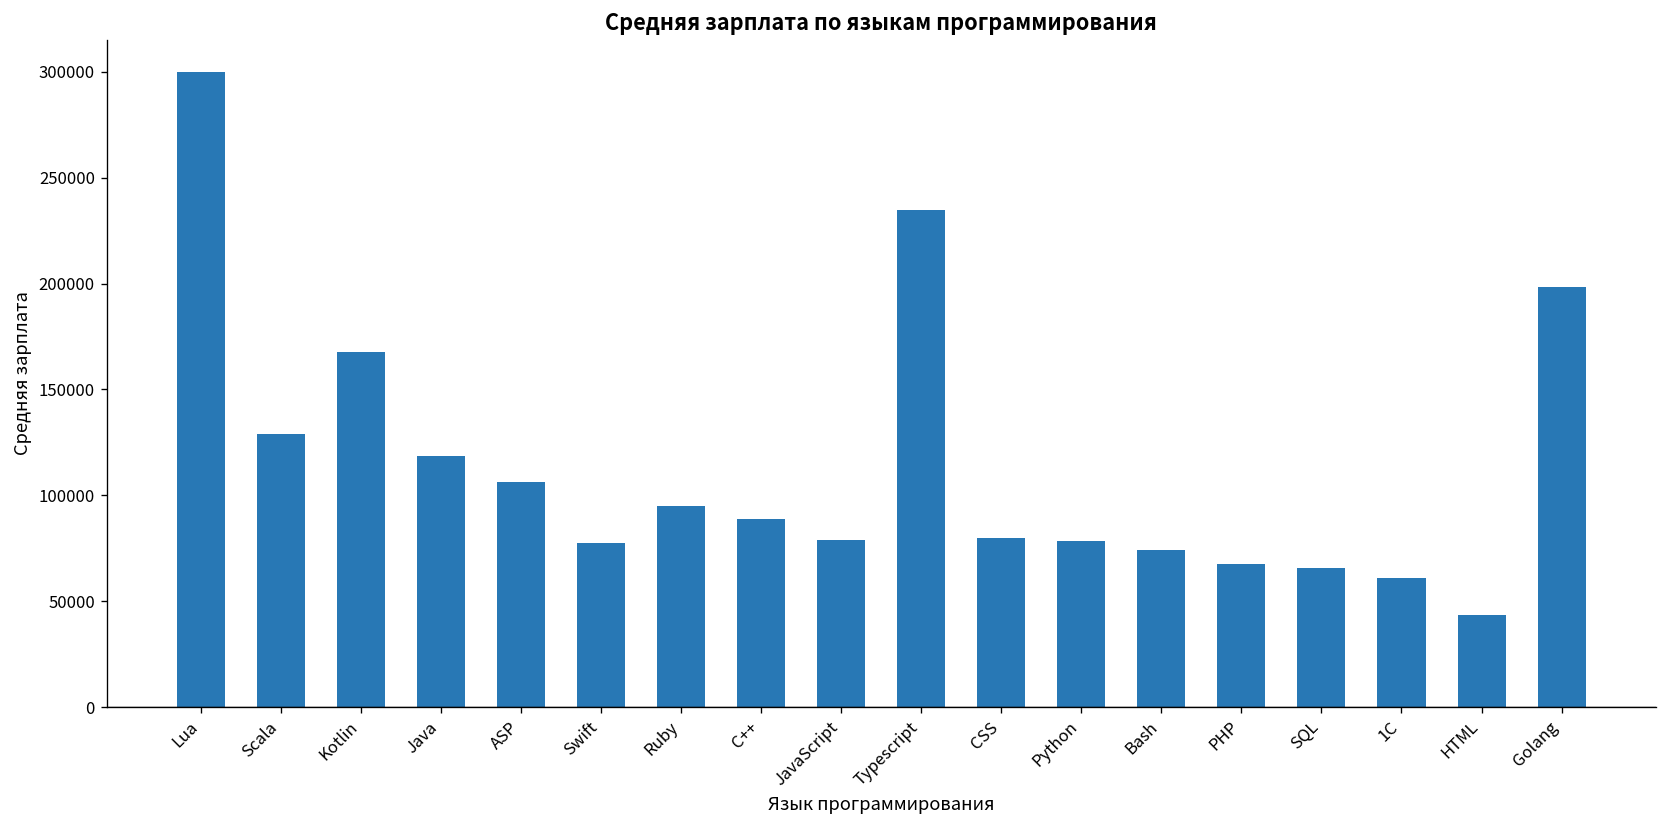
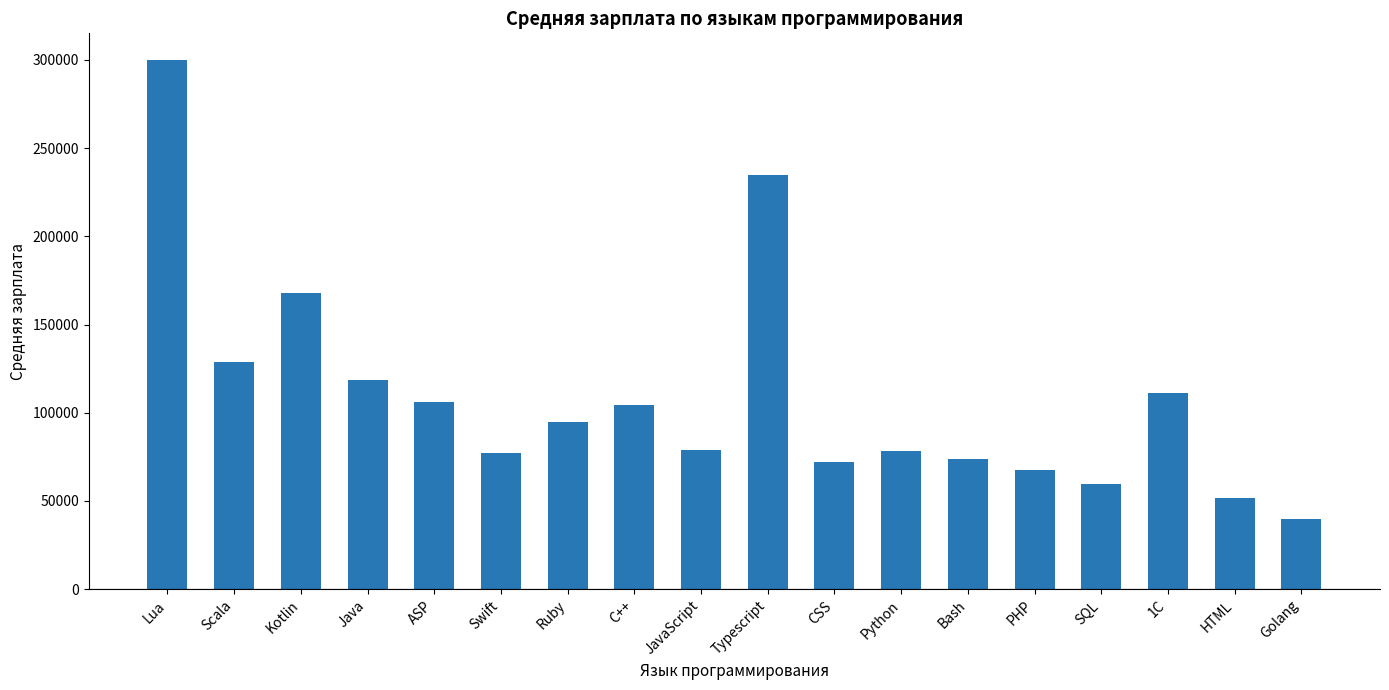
  {
    "Lua": 300000,
    "Scala": 129000,
    "Kotlin": 168000,
    "Java": 119000,
    "ASP": 106000,
    "Swift": 77000,
    "Ruby": 95000,
-   "C++": 89000,
+   "C++": 104000,
    "JavaScript": 79000,
    "Typescript": 235000,
-   "CSS": 80000,
+   "CSS": 72000,
    "Python": 78000,
    "Bash": 74000,
    "PHP": 68000,
-   "SQL": 66000,
-   "1C": 61000,
-   "HTML": 43000,
-   "Golang": 198000
+   "SQL": 60000,
+   "1C": 111000,
+   "HTML": 52000,
+   "Golang": 40000
  }
